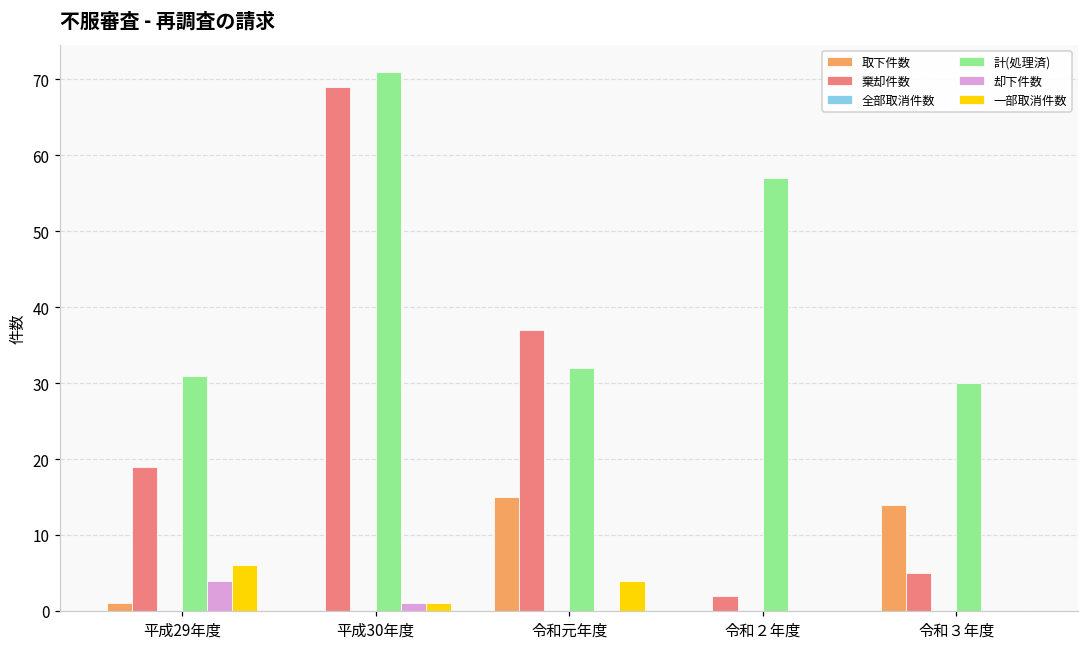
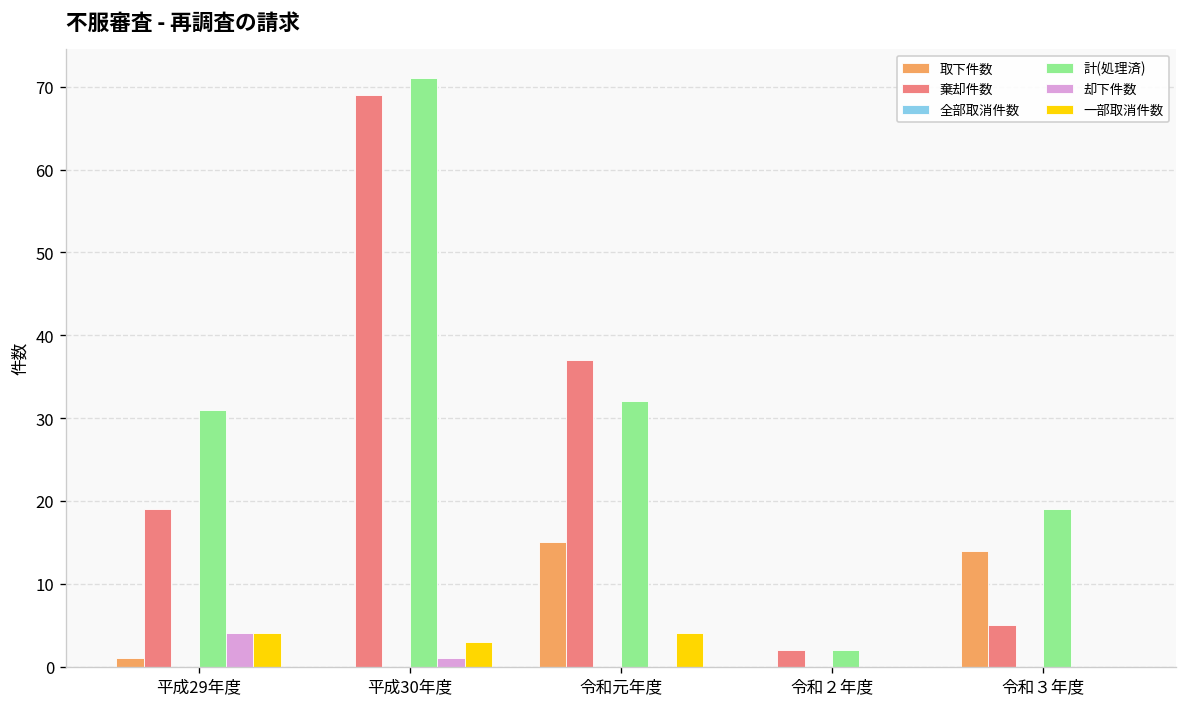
  {
    "全部取消件数": {
      "平成29年度": 0,
      "平成30年度": 0,
      "令和元年度": 0,
      "令和２年度": 0,
      "令和３年度": 0
    },
    "計(処理済)": {
      "平成29年度": 31,
      "平成30年度": 71,
      "令和元年度": 32,
-     "令和２年度": 57,
-     "令和３年度": 30
+     "令和２年度": 2,
+     "令和３年度": 19
    },
    "却下件数": {
      "平成29年度": 4,
      "平成30年度": 1,
      "令和元年度": 0,
      "令和２年度": 0,
      "令和３年度": 0
    },
    "一部取消件数": {
-     "平成29年度": 6,
-     "平成30年度": 1,
+     "平成29年度": 4,
+     "平成30年度": 3,
      "令和元年度": 4,
      "令和２年度": 0,
      "令和３年度": 0
    }
  }
